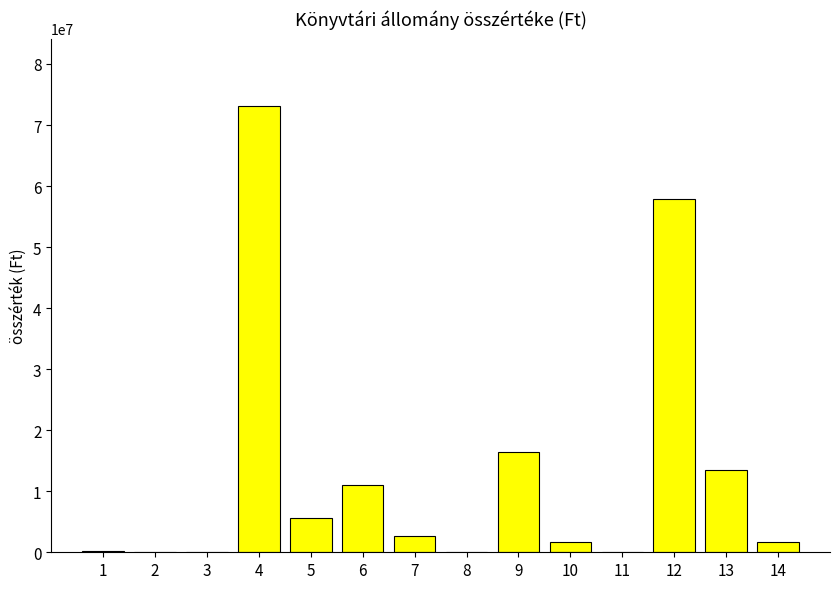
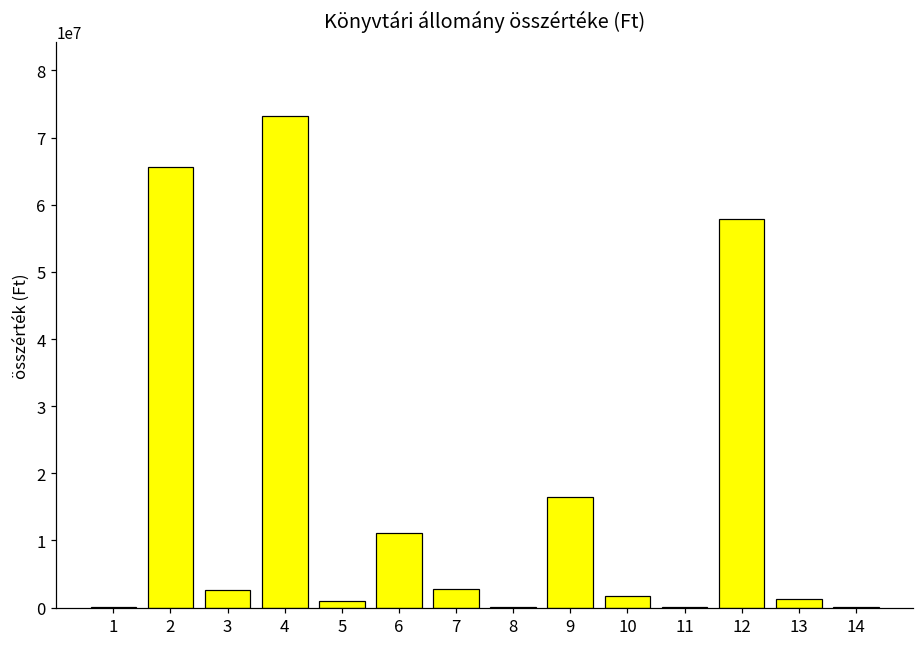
  {
-   "2": 0,
-   "3": 0,
+   "2": 66000000,
+   "3": 3000000,
    "4": 73000000,
-   "5": 6000000,
+   "5": 1000000,
    "6": 11000000,
    "7": 3000000,
    "9": 16000000,
    "10": 2000000,
    "12": 58000000,
-   "13": 13000000,
-   "14": 2000000
+   "13": 1000000,
+   "14": 0
  }
